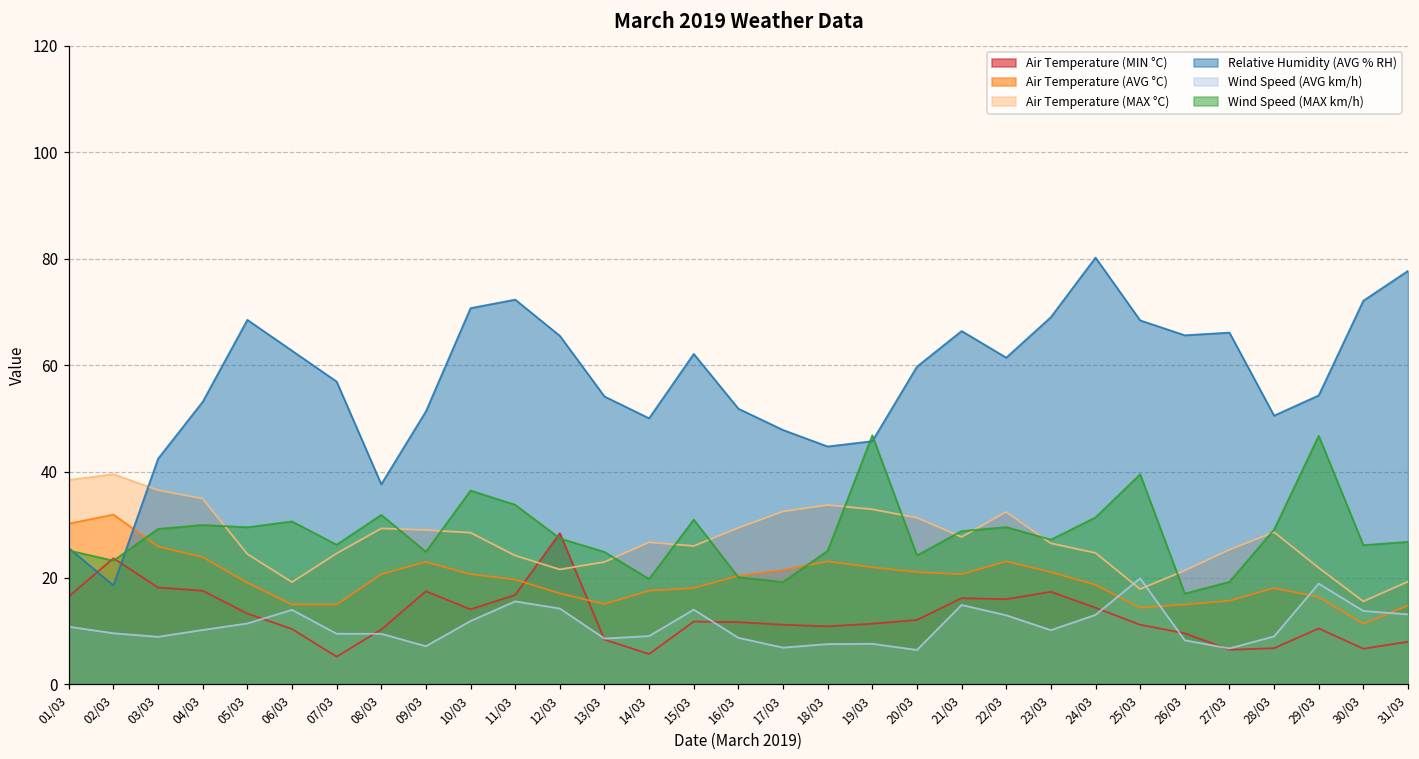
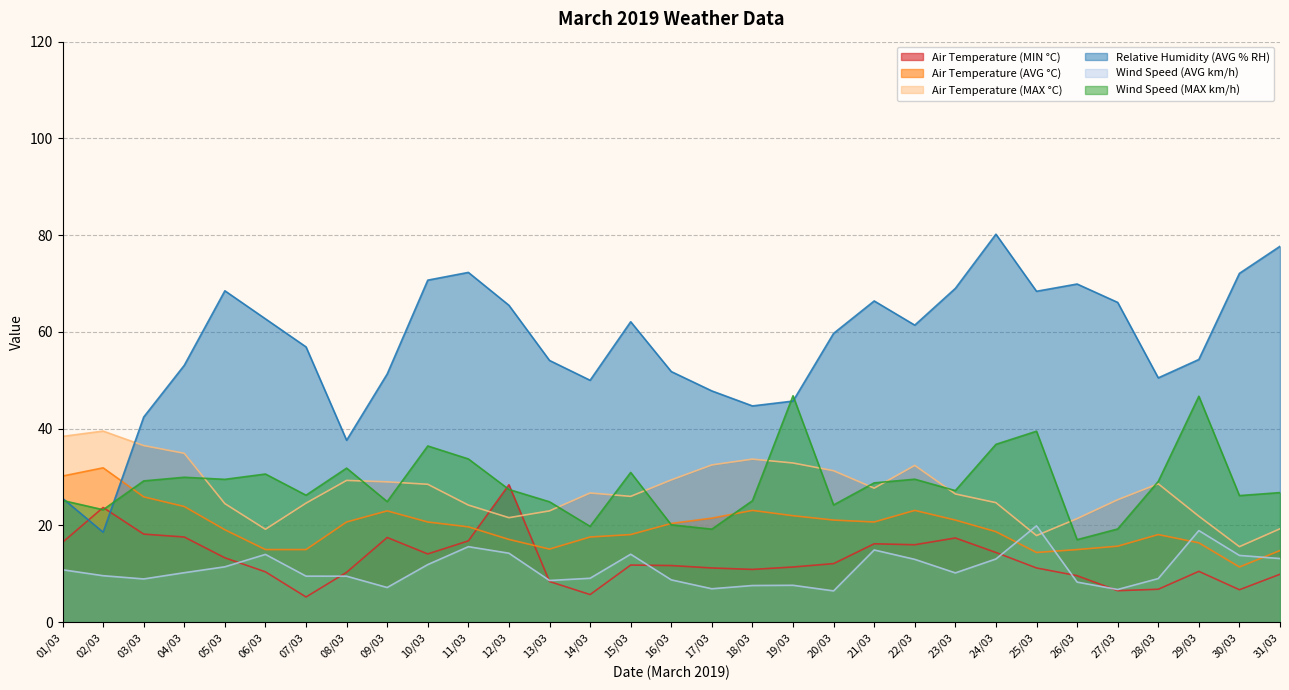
  {
    "Air Temperature (MIN °C)": {
      "01/03": 17,
      "03/03": 18,
      "04/03": 18,
      "05/03": 13,
      "06/03": 10,
      "07/03": 5,
      "08/03": 10,
      "09/03": 18,
      "10/03": 14,
      "11/03": 17,
      "12/03": 28,
      "14/03": 6,
      "15/03": 12,
      "16/03": 12,
      "17/03": 11,
      "18/03": 11,
      "19/03": 11,
      "20/03": 12,
      "21/03": 16,
      "22/03": 16,
      "23/03": 17,
      "24/03": 14,
      "25/03": 11,
      "26/03": 10,
      "28/03": 7,
      "29/03": 11,
      "30/03": 7,
-     "31/03": 8
+     "31/03": 10
    },
    "Air Temperature (AVG °C)": {
      "01/03": 30,
      "02/03": 32,
      "03/03": 26,
      "04/03": 24,
      "05/03": 19,
      "06/03": 15,
      "07/03": 15,
      "08/03": 21,
      "09/03": 23,
      "10/03": 21,
      "11/03": 20,
      "12/03": 17,
      "13/03": 15,
      "14/03": 18,
      "15/03": 18,
      "17/03": 22,
      "18/03": 23,
      "19/03": 22,
      "20/03": 21,
      "21/03": 21,
      "22/03": 23,
      "23/03": 21,
      "24/03": 19,
      "25/03": 14,
      "26/03": 15,
      "27/03": 16,
      "28/03": 18,
      "29/03": 16,
      "30/03": 11,
      "31/03": 15
    },
    "Air Temperature (MAX °C)": {
      "01/03": 38,
      "02/03": 40,
      "03/03": 37,
      "04/03": 35,
      "05/03": 25,
      "06/03": 19,
      "07/03": 25,
      "08/03": 29,
      "09/03": 29,
      "10/03": 29,
      "11/03": 24,
      "12/03": 22,
      "13/03": 23,
      "14/03": 27,
      "15/03": 26,
      "16/03": 29,
      "17/03": 33,
      "18/03": 34,
      "19/03": 33,
      "20/03": 31,
      "21/03": 28,
      "22/03": 32,
      "23/03": 27,
      "24/03": 25,
      "25/03": 18,
      "26/03": 21,
      "27/03": 25,
      "29/03": 22,
      "30/03": 16,
      "31/03": 19
    },
    "Relative Humidity (AVG % RH)": {
      "02/03": 19,
      "03/03": 42,
      "04/03": 53,
      "05/03": 69,
      "06/03": 63,
      "07/03": 57,
      "08/03": 38,
      "09/03": 51,
      "10/03": 71,
      "11/03": 72,
      "12/03": 66,
      "13/03": 54,
      "14/03": 50,
      "15/03": 62,
      "16/03": 52,
      "17/03": 48,
      "18/03": 45,
      "19/03": 46,
      "20/03": 60,
      "21/03": 66,
      "22/03": 61,
      "23/03": 69,
      "24/03": 80,
      "25/03": 68,
-     "26/03": 66,
+     "26/03": 70,
      "27/03": 66,
      "28/03": 51,
      "29/03": 54,
      "30/03": 72,
      "31/03": 78
    },
    "Wind Speed (AVG km/h)": {
      "01/03": 11,
      "02/03": 10,
      "03/03": 9,
      "04/03": 10,
      "05/03": 11,
      "06/03": 14,
      "07/03": 10,
      "08/03": 10,
      "09/03": 7,
      "10/03": 12,
      "11/03": 16,
      "12/03": 14,
      "14/03": 9,
      "15/03": 14,
      "16/03": 9,
      "17/03": 7,
      "18/03": 8,
      "19/03": 8,
      "20/03": 6,
      "21/03": 15,
      "22/03": 13,
      "23/03": 10,
      "24/03": 13,
      "25/03": 20,
      "26/03": 8,
      "28/03": 9,
      "29/03": 19,
      "30/03": 14,
      "31/03": 13
    },
    "Wind Speed (MAX km/h)": {
      "03/03": 29,
      "04/03": 30,
      "05/03": 30,
      "06/03": 31,
      "07/03": 26,
      "08/03": 32,
      "09/03": 25,
      "10/03": 36,
      "11/03": 34,
      "12/03": 27,
      "13/03": 25,
      "14/03": 20,
      "15/03": 31,
      "17/03": 19,
      "18/03": 25,
      "19/03": 47,
      "20/03": 24,
      "21/03": 29,
      "22/03": 30,
      "23/03": 27,
-     "24/03": 31,
+     "24/03": 37,
      "25/03": 39,
      "26/03": 17,
      "27/03": 19,
      "29/03": 47,
      "30/03": 26,
      "31/03": 27
    }
  }
